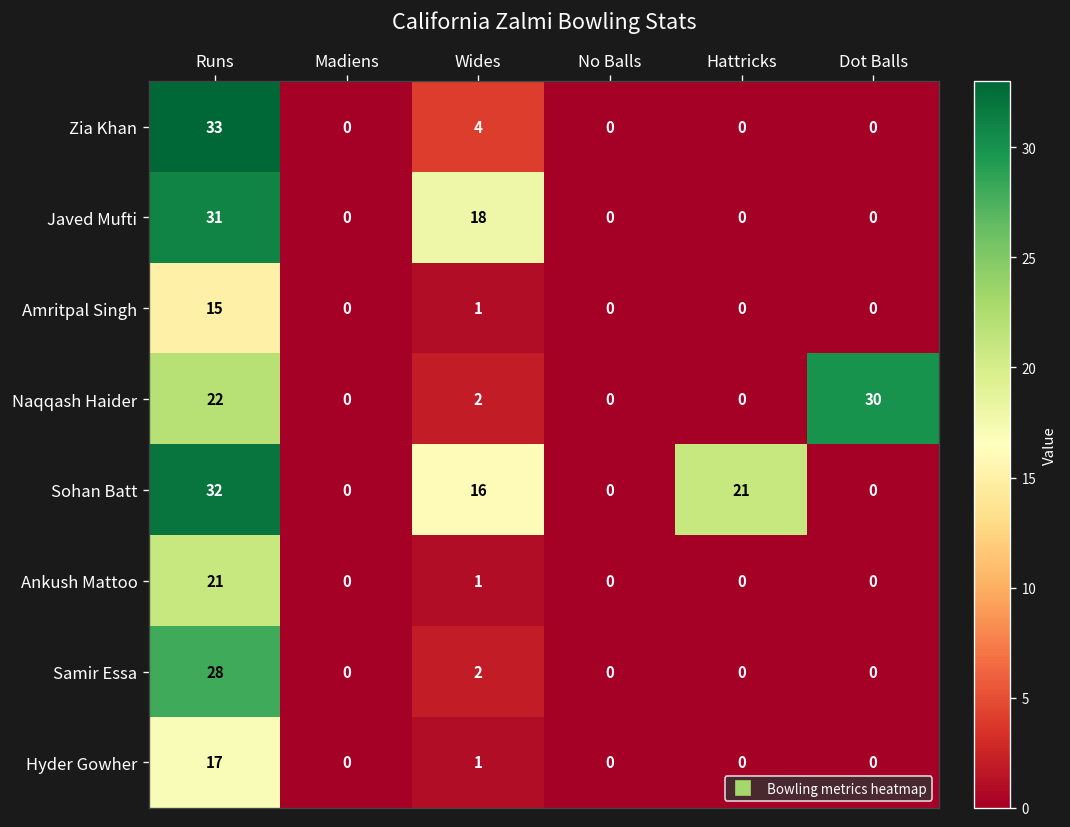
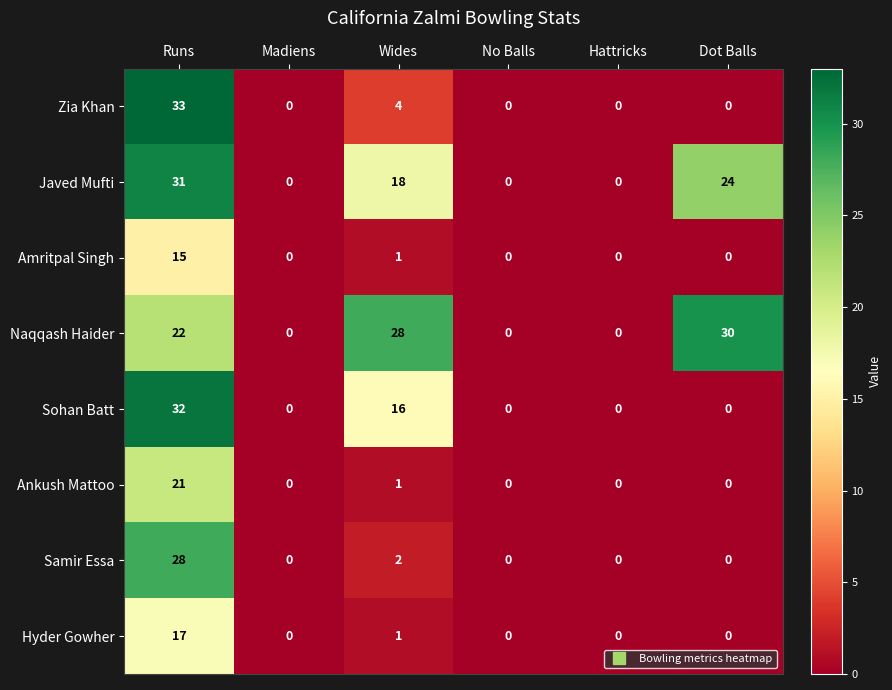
  {
    "Zia Khan": {
      "Runs": 33,
      "Madiens": 0,
      "Wides": 4,
      "No Balls": 0,
      "Hattricks": 0,
      "Dot Balls": 0
    },
    "Javed Mufti": {
      "Runs": 31,
      "Madiens": 0,
      "Wides": 18,
      "No Balls": 0,
      "Hattricks": 0,
-     "Dot Balls": 0
+     "Dot Balls": 24
    },
    "Amritpal Singh": {
      "Runs": 15,
      "Madiens": 0,
      "Wides": 1,
      "No Balls": 0,
      "Hattricks": 0,
      "Dot Balls": 0
    },
    "Naqqash Haider": {
      "Runs": 22,
      "Madiens": 0,
-     "Wides": 2,
+     "Wides": 28,
      "No Balls": 0,
      "Hattricks": 0,
      "Dot Balls": 30
    },
    "Sohan Batt": {
      "Runs": 32,
      "Madiens": 0,
      "Wides": 16,
      "No Balls": 0,
-     "Hattricks": 21,
+     "Hattricks": 0,
      "Dot Balls": 0
    },
    "Ankush Mattoo": {
      "Runs": 21,
      "Madiens": 0,
      "Wides": 1,
      "No Balls": 0,
      "Hattricks": 0,
      "Dot Balls": 0
    },
    "Samir Essa": {
      "Runs": 28,
      "Madiens": 0,
      "Wides": 2,
      "No Balls": 0,
      "Hattricks": 0,
      "Dot Balls": 0
    },
    "Hyder Gowher": {
      "Runs": 17,
      "Madiens": 0,
      "Wides": 1,
      "No Balls": 0,
      "Hattricks": 0,
      "Dot Balls": 0
    }
  }
